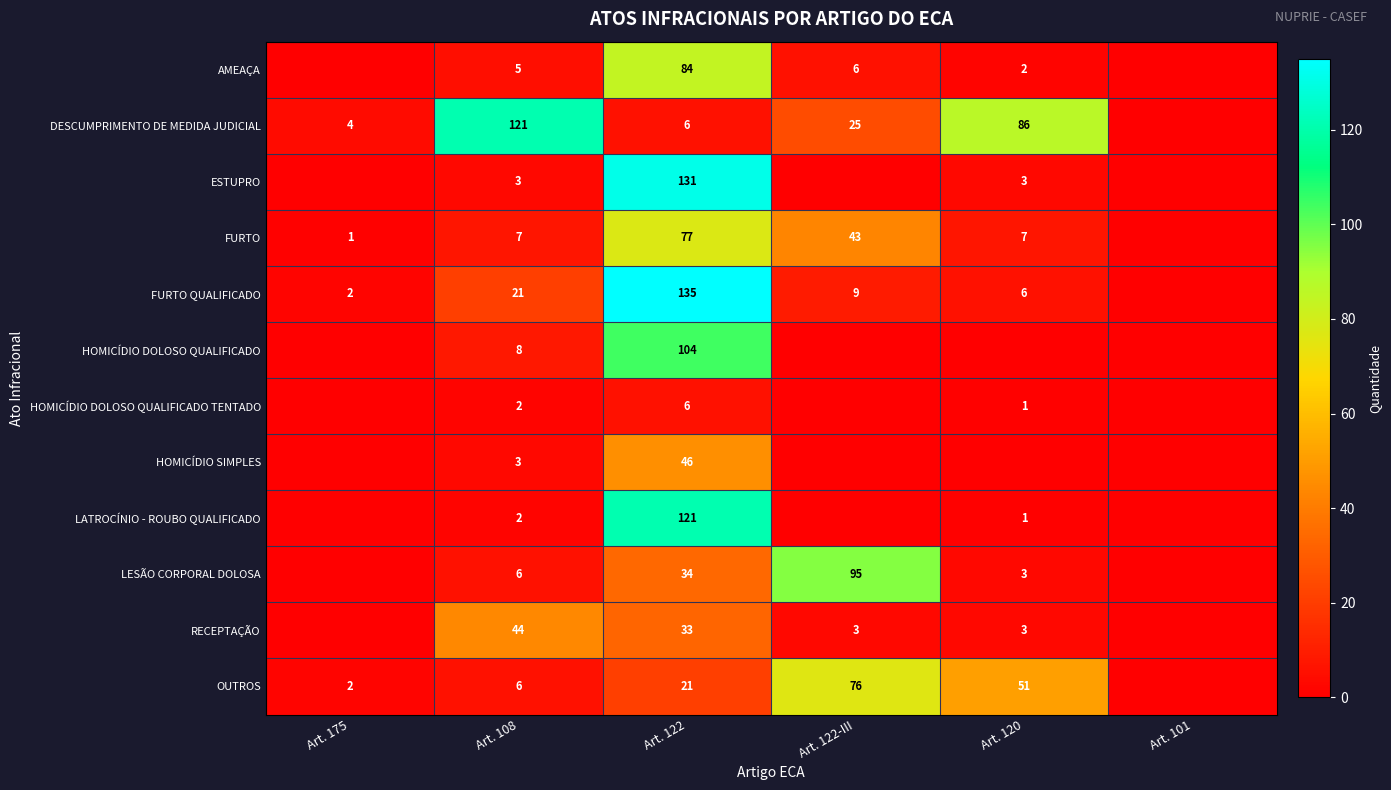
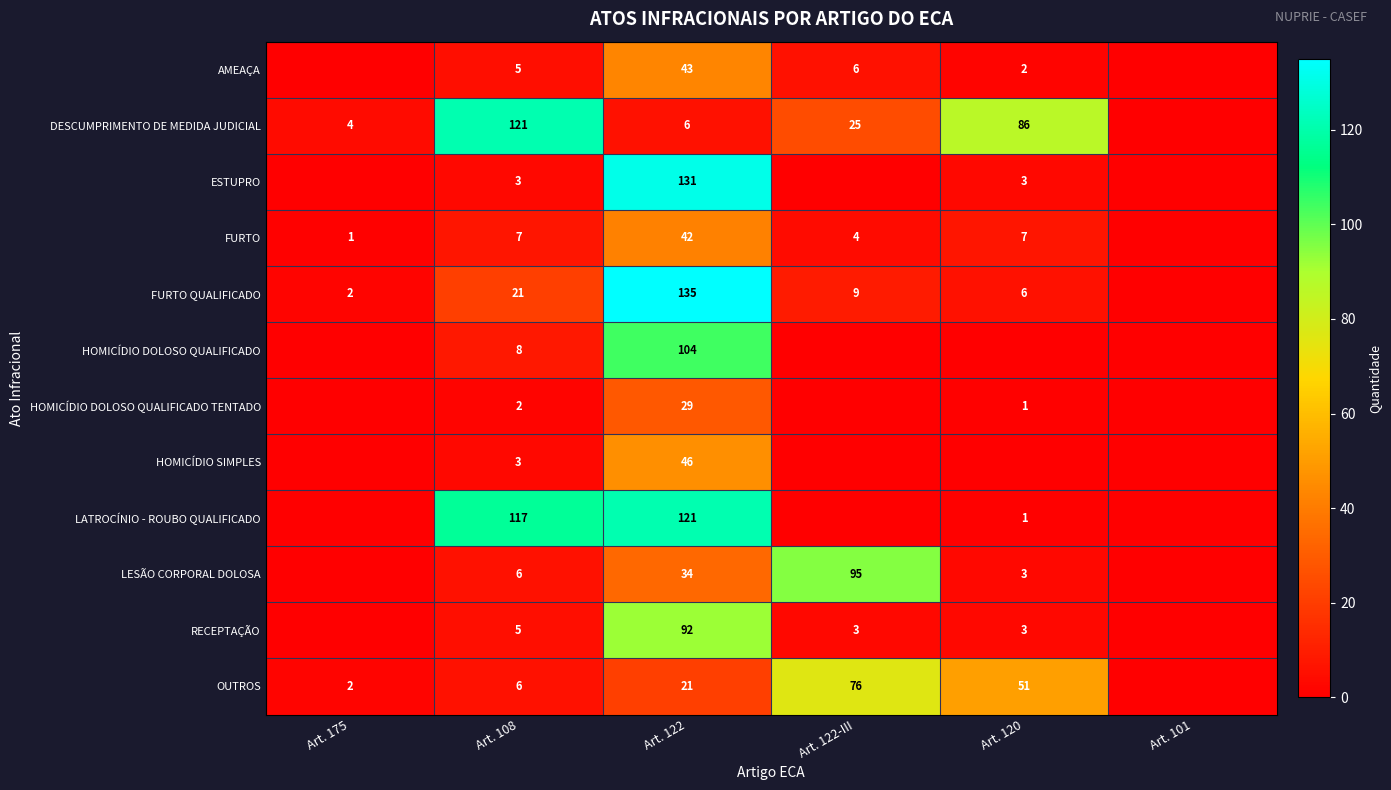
  {
    "AMEAÇA": {
      "Art. 108": 5,
-     "Art. 122": 84,
+     "Art. 122": 43,
      "Art. 122-III": 6,
      "Art. 120": 2
    },
    "DESCUMPRIMENTO DE MEDIDA JUDICIAL": {
      "Art. 175": 4,
      "Art. 108": 121,
      "Art. 122": 6,
      "Art. 122-III": 25,
      "Art. 120": 86
    },
    "ESTUPRO": {
      "Art. 108": 3,
      "Art. 122": 131,
      "Art. 120": 3
    },
    "FURTO": {
      "Art. 175": 1,
      "Art. 108": 7,
-     "Art. 122": 77,
-     "Art. 122-III": 43,
+     "Art. 122": 42,
+     "Art. 122-III": 4,
      "Art. 120": 7
    },
    "FURTO QUALIFICADO": {
      "Art. 175": 2,
      "Art. 108": 21,
      "Art. 122": 135,
      "Art. 122-III": 9,
      "Art. 120": 6
    },
    "HOMICÍDIO DOLOSO QUALIFICADO": {
      "Art. 108": 8,
      "Art. 122": 104
    },
    "HOMICÍDIO DOLOSO QUALIFICADO TENTADO": {
      "Art. 108": 2,
-     "Art. 122": 6,
+     "Art. 122": 29,
      "Art. 120": 1
    },
    "HOMICÍDIO SIMPLES": {
      "Art. 108": 3,
      "Art. 122": 46
    },
    "LATROCÍNIO - ROUBO QUALIFICADO": {
-     "Art. 108": 2,
+     "Art. 108": 117,
      "Art. 122": 121,
      "Art. 120": 1
    },
    "LESÃO CORPORAL DOLOSA": {
      "Art. 108": 6,
      "Art. 122": 34,
      "Art. 122-III": 95,
      "Art. 120": 3
    },
    "RECEPTAÇÃO": {
-     "Art. 108": 44,
-     "Art. 122": 33,
+     "Art. 108": 5,
+     "Art. 122": 92,
      "Art. 122-III": 3,
      "Art. 120": 3
    },
    "OUTROS": {
      "Art. 175": 2,
      "Art. 108": 6,
      "Art. 122": 21,
      "Art. 122-III": 76,
      "Art. 120": 51
    }
  }
